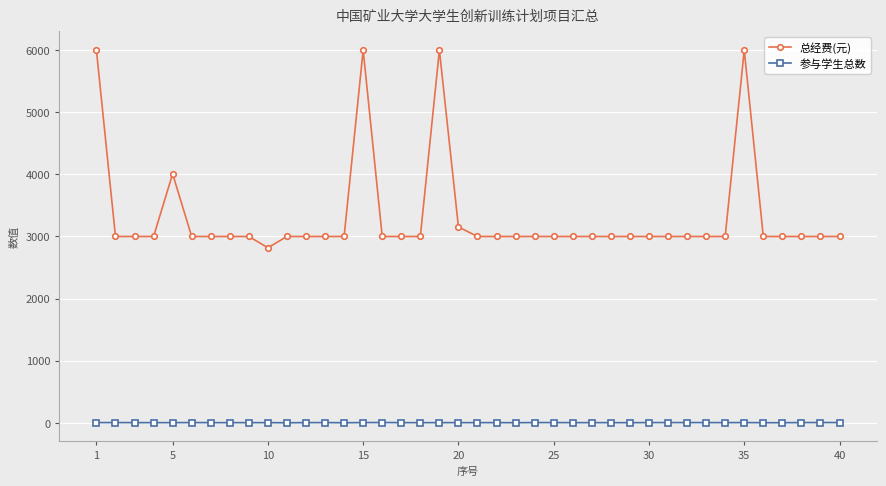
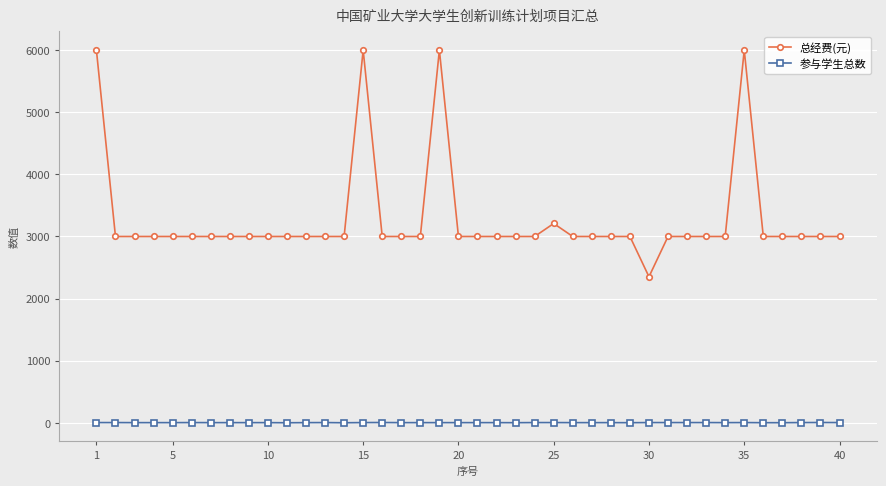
  {
    "总经费(元)": {
      "1": 6000,
-     "5": 4000,
-     "10": 2800,
+     "5": 3000,
+     "10": 3000,
      "15": 6000,
-     "20": 3200,
-     "25": 3000,
-     "30": 3000,
+     "20": 3000,
+     "25": 3200,
+     "30": 2400,
      "35": 6000,
      "40": 3000
    },
    "参与学生总数": {
      "1": 0,
      "5": 0,
      "10": 0,
      "15": 0,
      "20": 0,
      "25": 0,
      "30": 0,
      "35": 0,
      "40": 0
    }
  }
